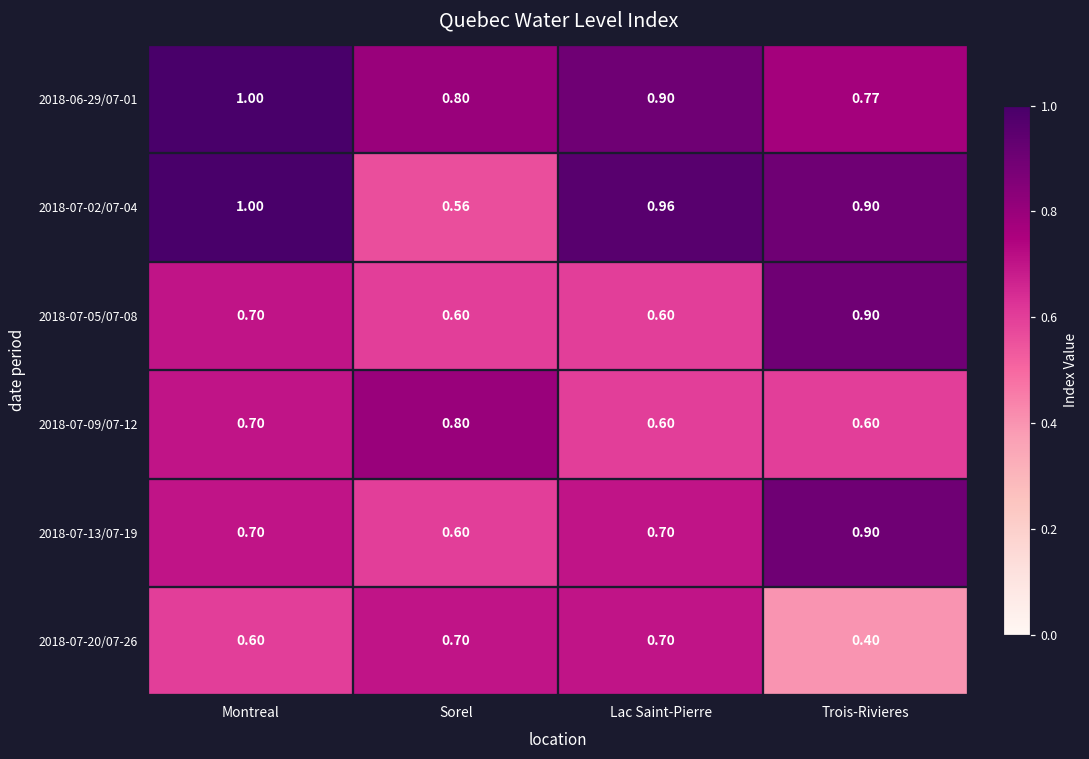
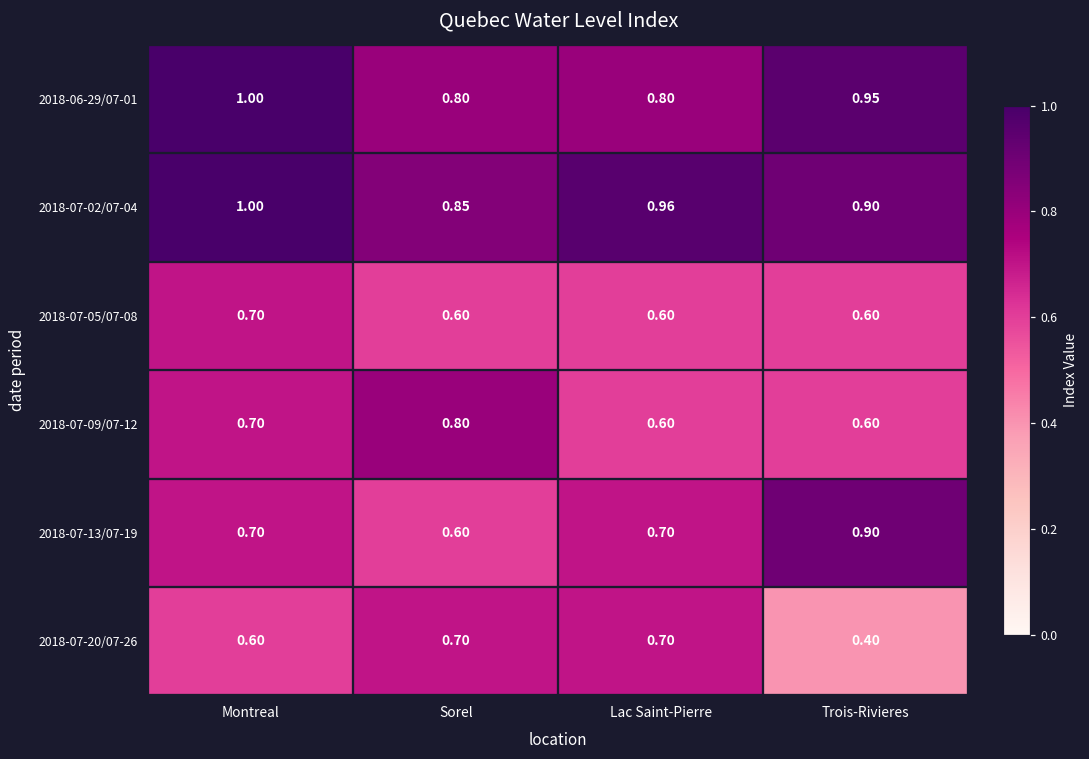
  {
    "2018-06-29/07-01": {
      "Montreal": 1.00,
      "Sorel": 0.80,
-     "Lac Saint-Pierre": 0.90,
-     "Trois-Rivieres": 0.77
+     "Lac Saint-Pierre": 0.80,
+     "Trois-Rivieres": 0.95
    },
    "2018-07-02/07-04": {
      "Montreal": 1.00,
-     "Sorel": 0.56,
+     "Sorel": 0.85,
      "Lac Saint-Pierre": 0.96,
      "Trois-Rivieres": 0.90
    },
    "2018-07-05/07-08": {
      "Montreal": 0.70,
      "Sorel": 0.60,
      "Lac Saint-Pierre": 0.60,
-     "Trois-Rivieres": 0.90
+     "Trois-Rivieres": 0.60
    },
    "2018-07-09/07-12": {
      "Montreal": 0.70,
      "Sorel": 0.80,
      "Lac Saint-Pierre": 0.60,
      "Trois-Rivieres": 0.60
    },
    "2018-07-13/07-19": {
      "Montreal": 0.70,
      "Sorel": 0.60,
      "Lac Saint-Pierre": 0.70,
      "Trois-Rivieres": 0.90
    },
    "2018-07-20/07-26": {
      "Montreal": 0.60,
      "Sorel": 0.70,
      "Lac Saint-Pierre": 0.70,
      "Trois-Rivieres": 0.40
    }
  }
